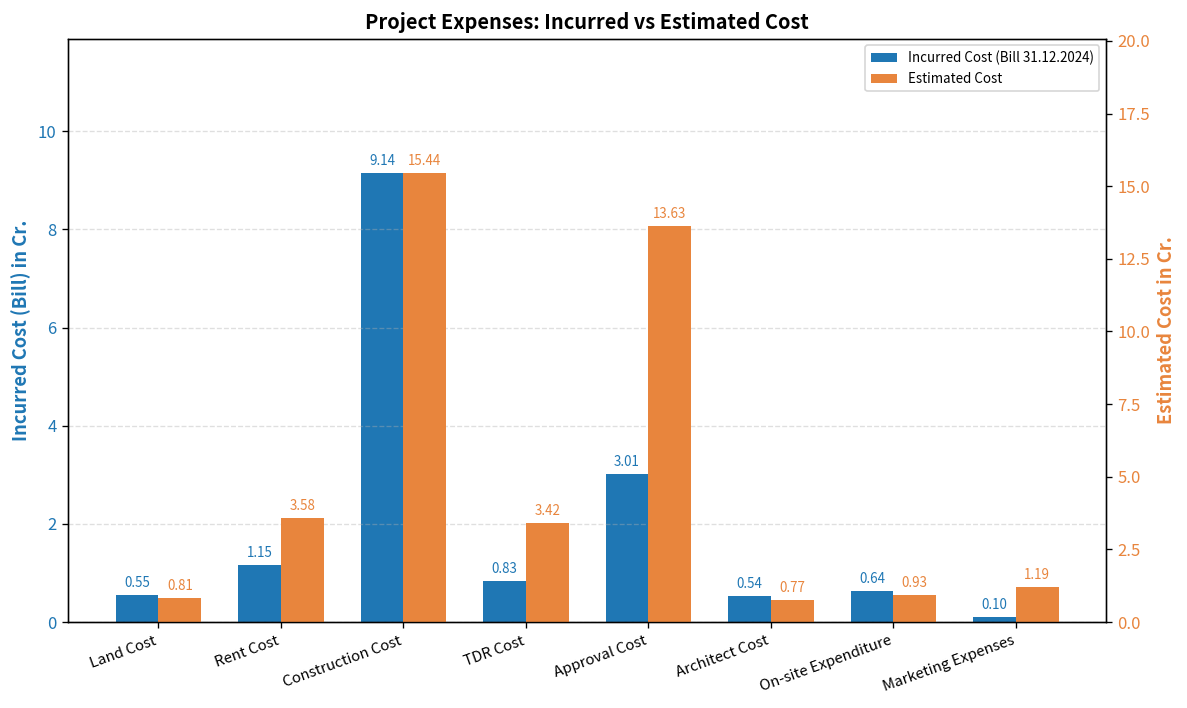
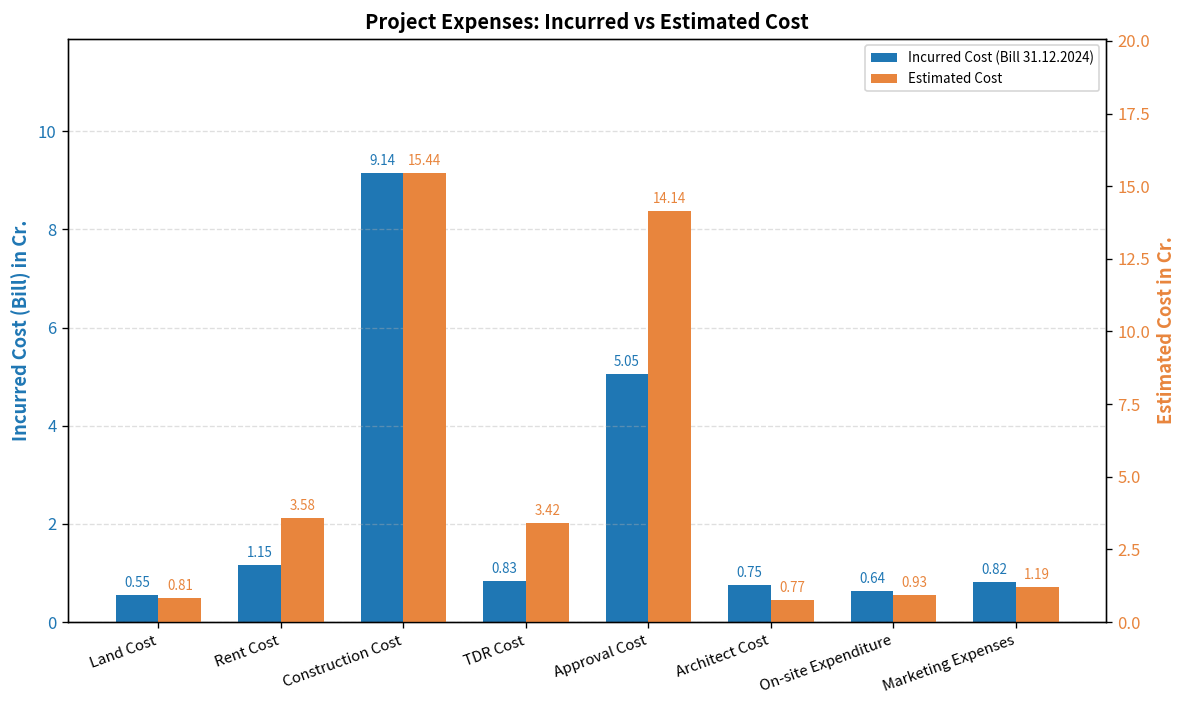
  {
    "Incurred Cost (Bill 31.12.2024)": {
      "Land Cost": 0.55,
      "Rent Cost": 1.15,
      "Construction Cost": 9.14,
      "TDR Cost": 0.83,
-     "Approval Cost": 3.01,
-     "Architect Cost": 0.54,
+     "Approval Cost": 5.05,
+     "Architect Cost": 0.75,
      "On-site Expenditure": 0.64,
-     "Marketing Expenses": 0.10
+     "Marketing Expenses": 0.82
    },
    "Estimated Cost": {
      "Land Cost": 0.81,
      "Rent Cost": 3.58,
      "Construction Cost": 15.44,
      "TDR Cost": 3.42,
-     "Approval Cost": 13.63,
+     "Approval Cost": 14.14,
      "Architect Cost": 0.77,
      "On-site Expenditure": 0.93,
      "Marketing Expenses": 1.19
    }
  }
